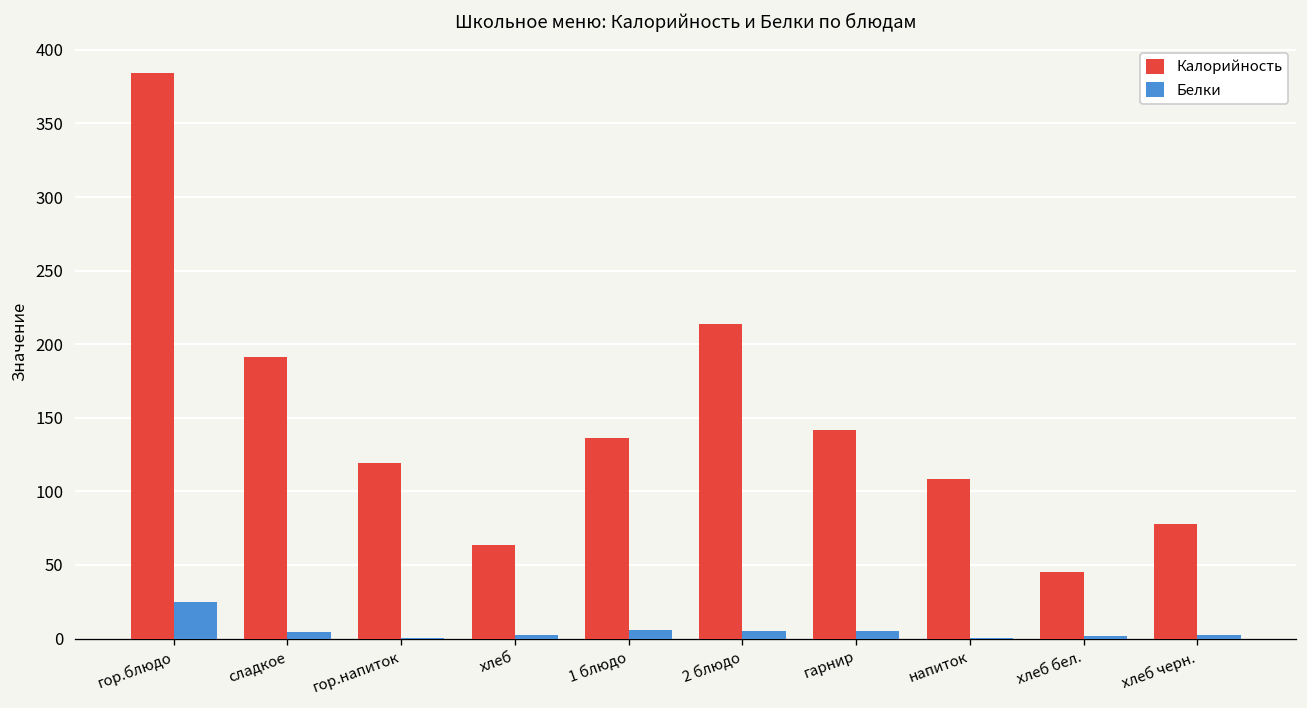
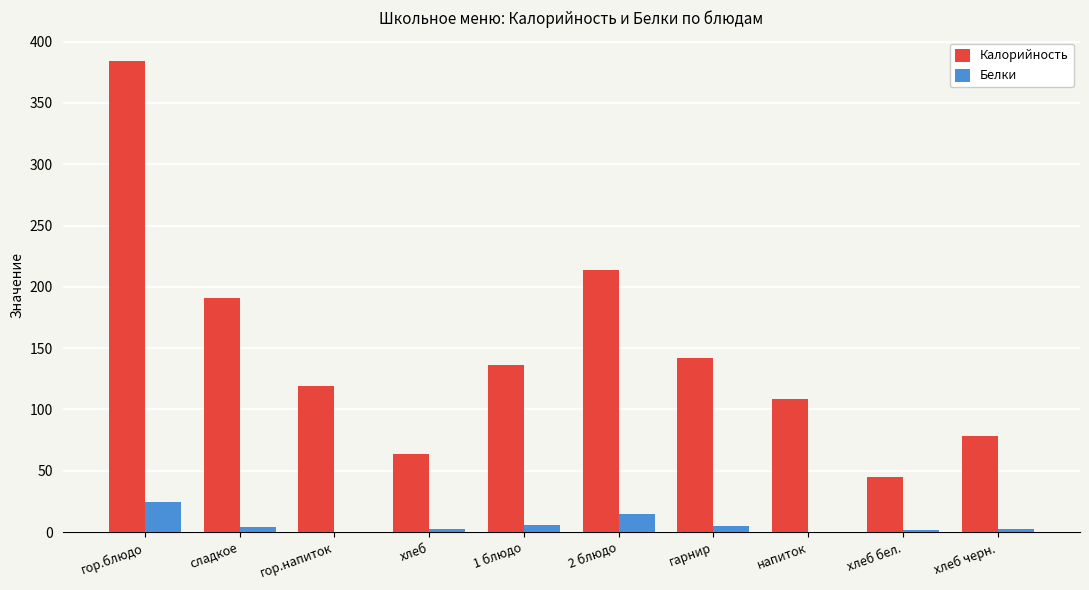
  {
    "Калорийность": {
      "гор.блюдо": 384,
      "сладкое": 191,
      "гор.напиток": 119,
      "хлеб": 64,
      "1 блюдо": 136,
      "2 блюдо": 214,
      "гарнир": 142,
      "напиток": 108,
      "хлеб бел.": 45,
      "хлеб черн.": 78
    },
    "Белки": {
      "гор.блюдо": 25,
      "сладкое": 4,
      "хлеб": 2,
      "1 блюдо": 6,
-     "2 блюдо": 5,
+     "2 блюдо": 15,
      "гарнир": 5,
      "хлеб черн.": 3
    }
  }
